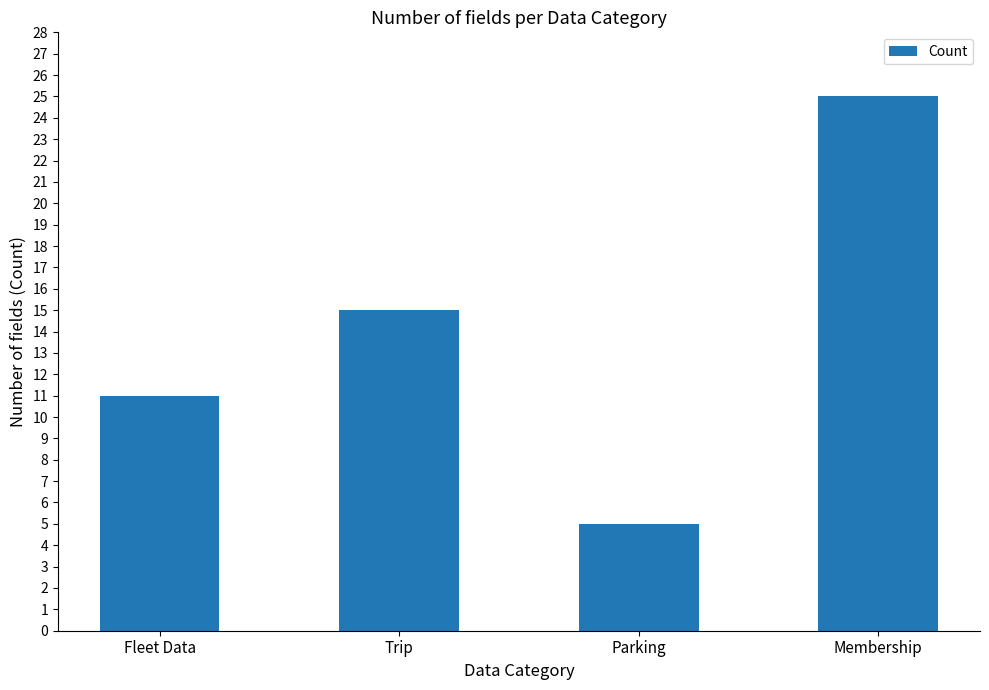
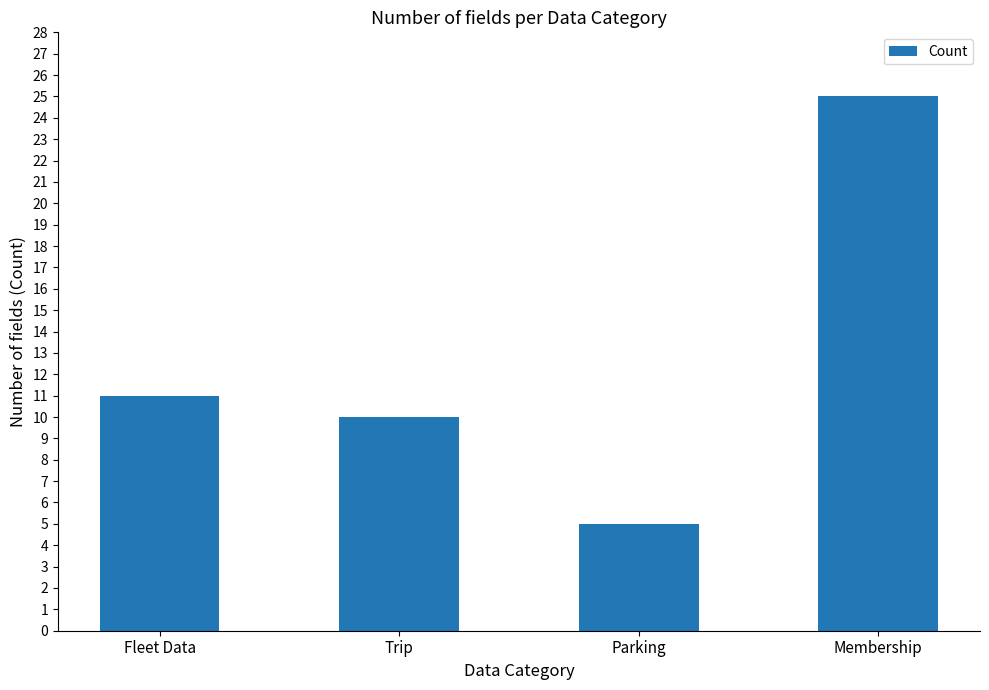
  {
    "Fleet Data": 11,
-   "Trip": 15,
+   "Trip": 10,
    "Parking": 5,
    "Membership": 25
  }
